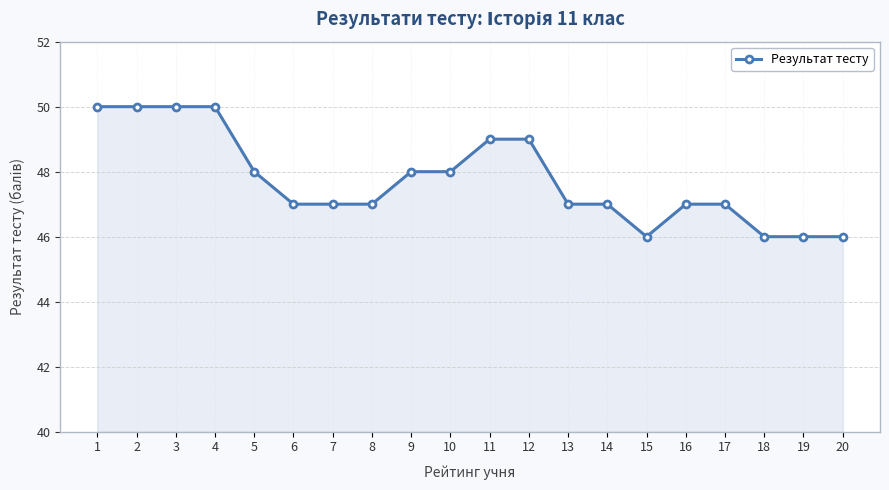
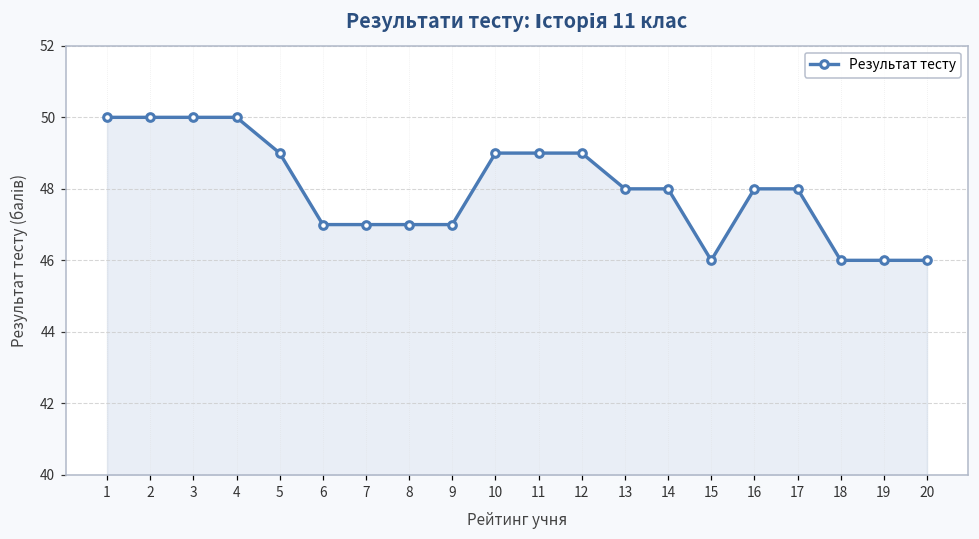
  {
    "1": 50,
    "2": 50,
    "3": 50,
    "4": 50,
-   "5": 48,
+   "5": 49,
    "6": 47,
    "7": 47,
    "8": 47,
-   "9": 48,
-   "10": 48,
+   "9": 47,
+   "10": 49,
    "11": 49,
    "12": 49,
-   "13": 47,
-   "14": 47,
+   "13": 48,
+   "14": 48,
    "15": 46,
-   "16": 47,
-   "17": 47,
+   "16": 48,
+   "17": 48,
    "18": 46,
    "19": 46,
    "20": 46
  }
